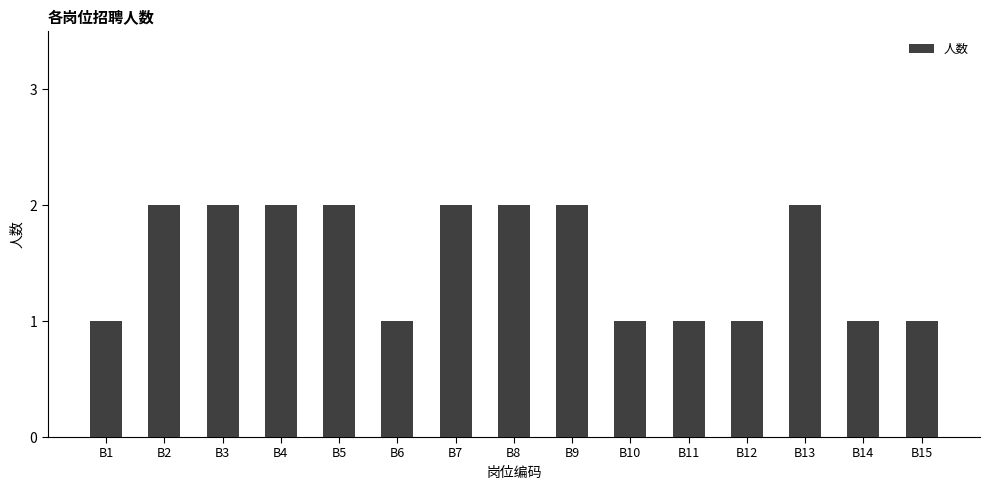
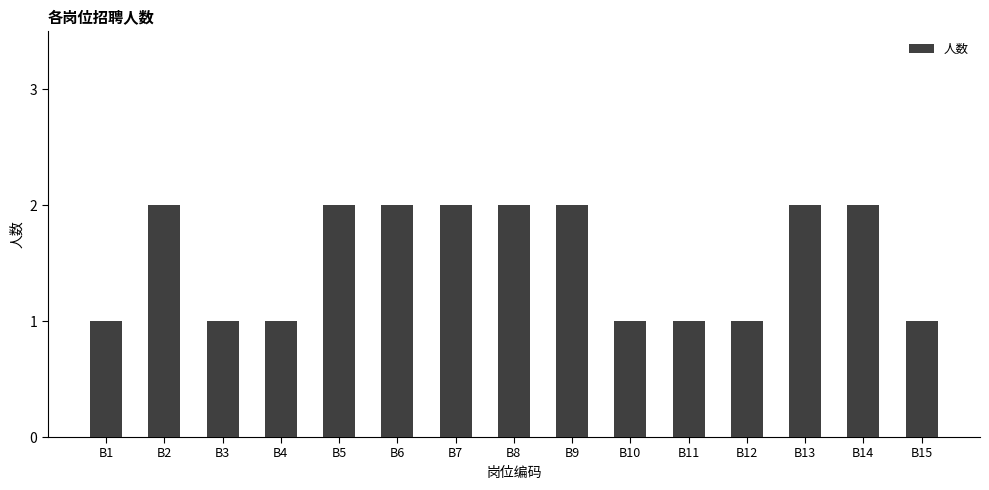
  {
    "B1": 1,
    "B2": 2,
-   "B3": 2,
-   "B4": 2,
+   "B3": 1,
+   "B4": 1,
    "B5": 2,
-   "B6": 1,
+   "B6": 2,
    "B7": 2,
    "B8": 2,
    "B9": 2,
    "B10": 1,
    "B11": 1,
    "B12": 1,
    "B13": 2,
-   "B14": 1,
+   "B14": 2,
    "B15": 1
  }
